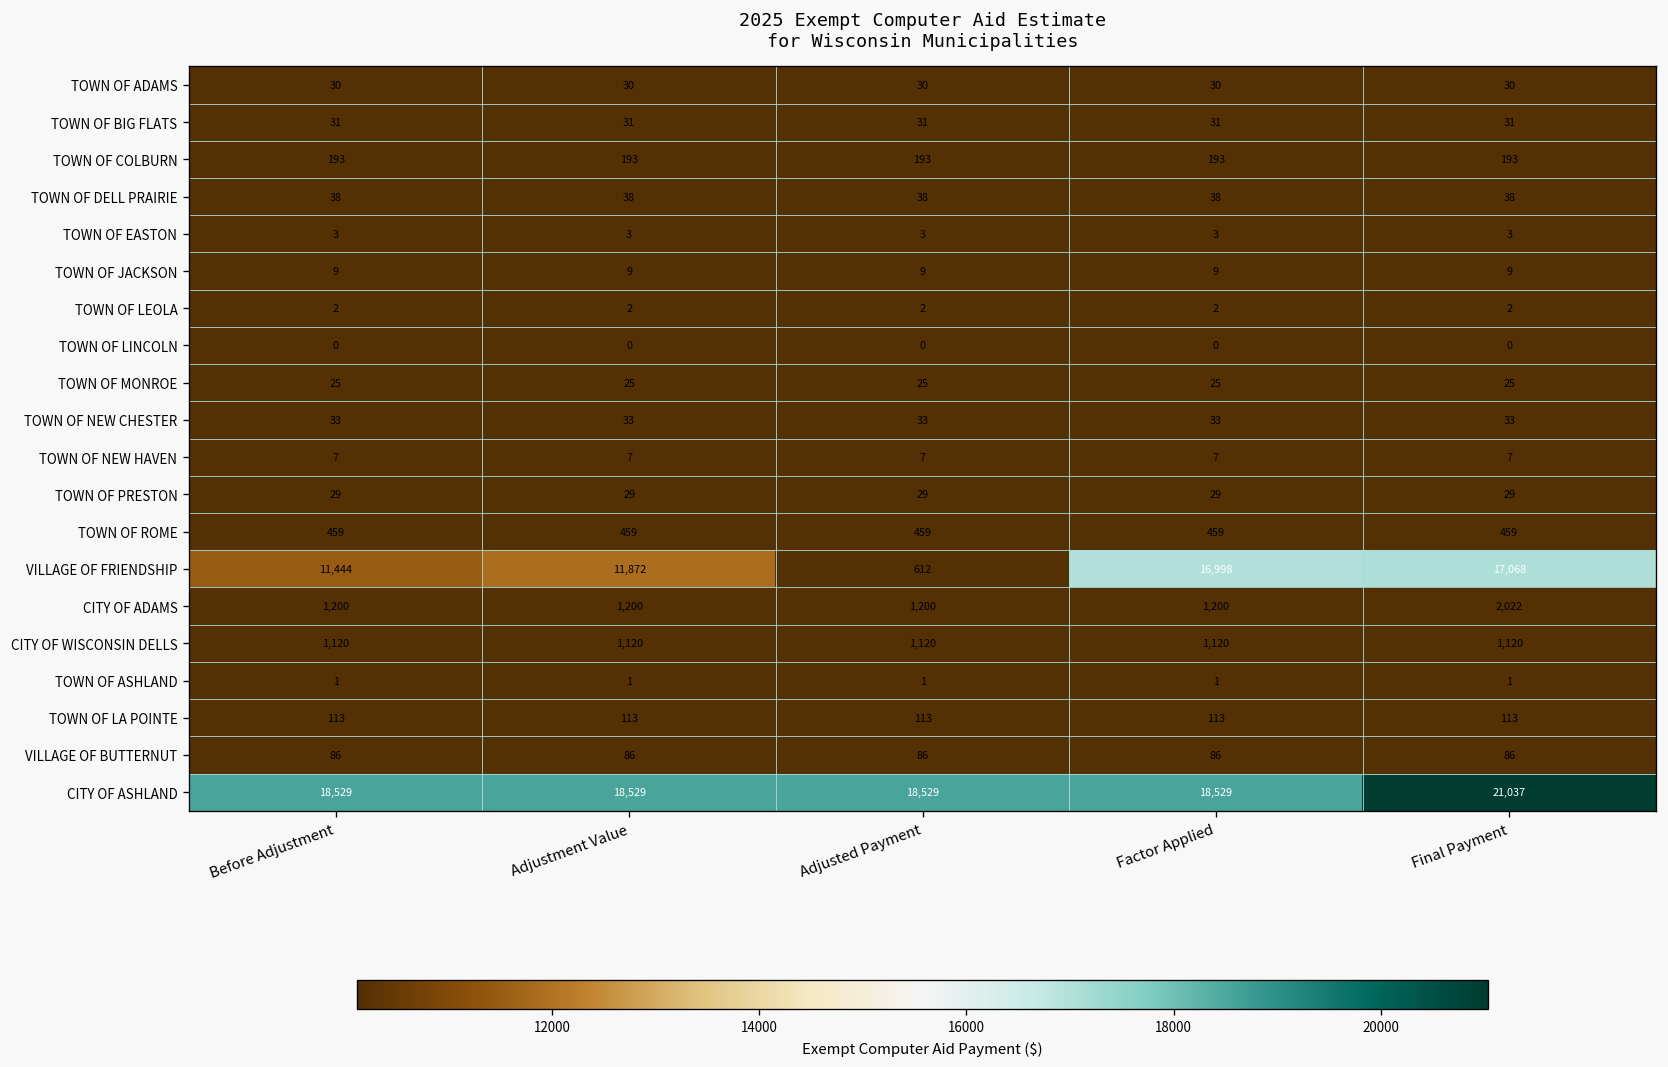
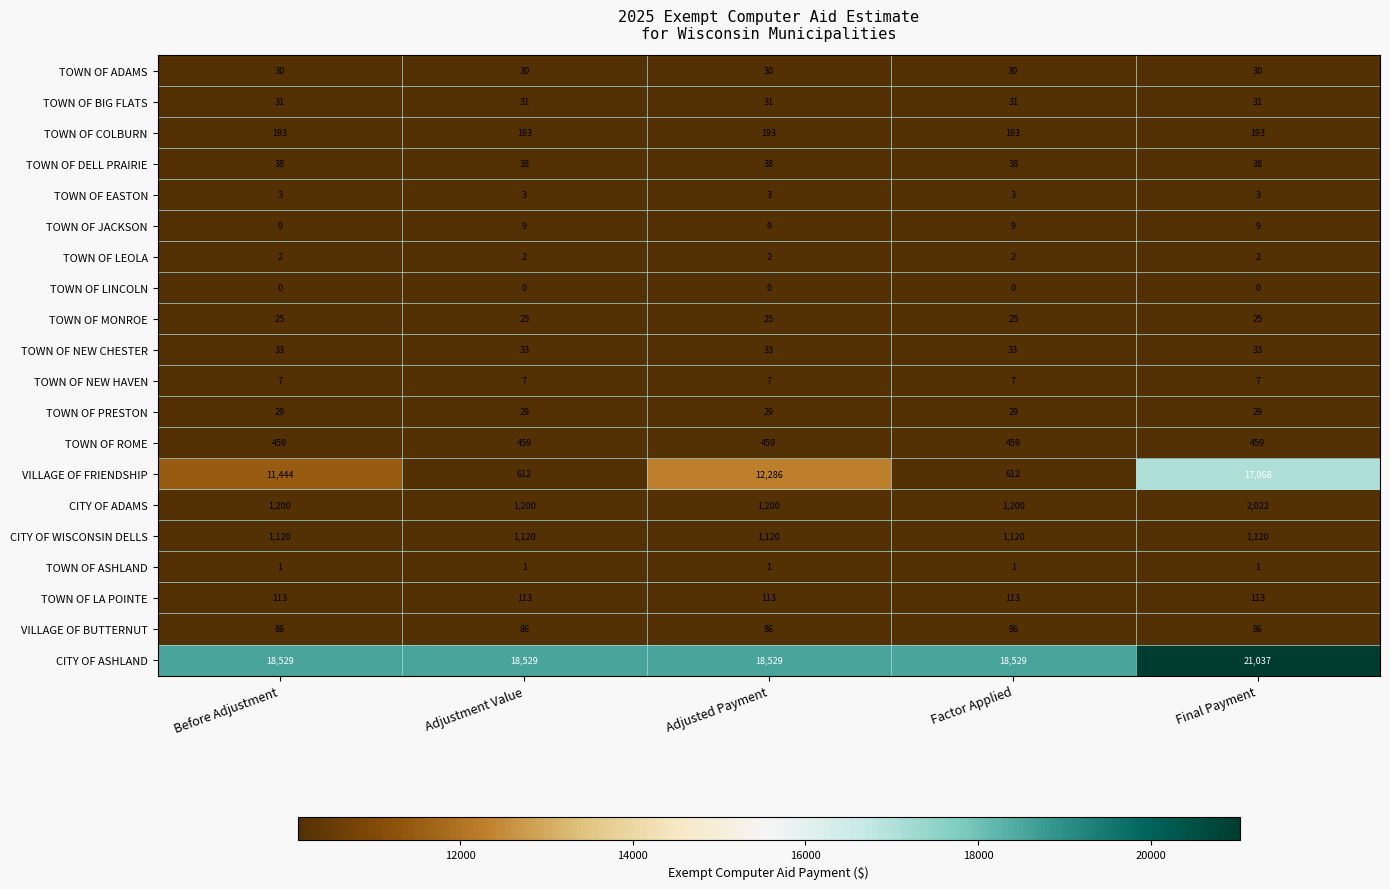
  {
    "TOWN OF ADAMS": {
      "Before Adjustment": "30",
      "Adjustment Value": "30",
      "Adjusted Payment": "30",
      "Factor Applied": "30",
      "Final Payment": "30"
    },
    "TOWN OF BIG FLATS": {
      "Before Adjustment": "31",
      "Adjustment Value": "31",
      "Adjusted Payment": "31",
      "Factor Applied": "31",
      "Final Payment": "31"
    },
    "TOWN OF COLBURN": {
      "Before Adjustment": "193",
      "Adjustment Value": "193",
      "Adjusted Payment": "193",
      "Factor Applied": "193",
      "Final Payment": "193"
    },
    "TOWN OF DELL PRAIRIE": {
      "Before Adjustment": "38",
      "Adjustment Value": "38",
      "Adjusted Payment": "38",
      "Factor Applied": "38",
      "Final Payment": "38"
    },
    "TOWN OF EASTON": {
      "Before Adjustment": "3",
      "Adjustment Value": "3",
      "Adjusted Payment": "3",
      "Factor Applied": "3",
      "Final Payment": "3"
    },
    "TOWN OF JACKSON": {
      "Before Adjustment": "9",
      "Adjustment Value": "9",
      "Adjusted Payment": "9",
      "Factor Applied": "9",
      "Final Payment": "9"
    },
    "TOWN OF LEOLA": {
      "Before Adjustment": "2",
      "Adjustment Value": "2",
      "Adjusted Payment": "2",
      "Factor Applied": "2",
      "Final Payment": "2"
    },
    "TOWN OF LINCOLN": {
      "Before Adjustment": "0",
      "Adjustment Value": "0",
      "Adjusted Payment": "0",
      "Factor Applied": "0",
      "Final Payment": "0"
    },
    "TOWN OF MONROE": {
      "Before Adjustment": "25",
      "Adjustment Value": "25",
      "Adjusted Payment": "25",
      "Factor Applied": "25",
      "Final Payment": "25"
    },
    "TOWN OF NEW CHESTER": {
      "Before Adjustment": "33",
      "Adjustment Value": "33",
      "Adjusted Payment": "33",
      "Factor Applied": "33",
      "Final Payment": "33"
    },
    "TOWN OF NEW HAVEN": {
      "Before Adjustment": "7",
      "Adjustment Value": "7",
      "Adjusted Payment": "7",
      "Factor Applied": "7",
      "Final Payment": "7"
    },
    "TOWN OF PRESTON": {
      "Before Adjustment": "29",
      "Adjustment Value": "29",
      "Adjusted Payment": "29",
      "Factor Applied": "29",
      "Final Payment": "29"
    },
    "TOWN OF ROME": {
      "Before Adjustment": "459",
      "Adjustment Value": "459",
      "Adjusted Payment": "459",
      "Factor Applied": "459",
      "Final Payment": "459"
    },
    "VILLAGE OF FRIENDSHIP": {
      "Before Adjustment": "11,444",
-     "Adjustment Value": "11,872",
-     "Adjusted Payment": "612",
-     "Factor Applied": "16,998",
+     "Adjustment Value": "612",
+     "Adjusted Payment": "12,286",
+     "Factor Applied": "612",
      "Final Payment": "17,068"
    },
    "CITY OF ADAMS": {
      "Before Adjustment": "1,200",
      "Adjustment Value": "1,200",
      "Adjusted Payment": "1,200",
      "Factor Applied": "1,200",
      "Final Payment": "2,022"
    },
    "CITY OF WISCONSIN DELLS": {
      "Before Adjustment": "1,120",
      "Adjustment Value": "1,120",
      "Adjusted Payment": "1,120",
      "Factor Applied": "1,120",
      "Final Payment": "1,120"
    },
    "TOWN OF ASHLAND": {
      "Before Adjustment": "1",
      "Adjustment Value": "1",
      "Adjusted Payment": "1",
      "Factor Applied": "1",
      "Final Payment": "1"
    },
    "TOWN OF LA POINTE": {
      "Before Adjustment": "113",
      "Adjustment Value": "113",
      "Adjusted Payment": "113",
      "Factor Applied": "113",
      "Final Payment": "113"
    },
    "VILLAGE OF BUTTERNUT": {
      "Before Adjustment": "86",
      "Adjustment Value": "86",
      "Adjusted Payment": "86",
      "Factor Applied": "86",
      "Final Payment": "86"
    },
    "CITY OF ASHLAND": {
      "Before Adjustment": "18,529",
      "Adjustment Value": "18,529",
      "Adjusted Payment": "18,529",
      "Factor Applied": "18,529",
      "Final Payment": "21,037"
    }
  }
